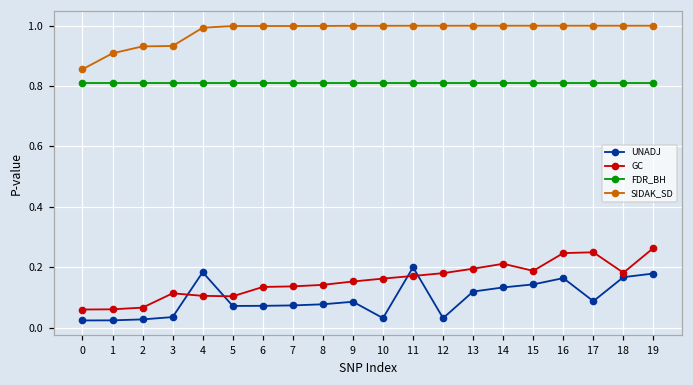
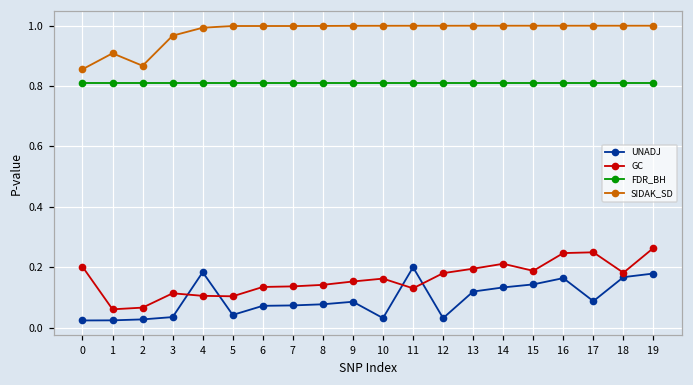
  {
    "UNADJ": {
      "0": 0.02,
      "1": 0.02,
      "2": 0.03,
      "3": 0.03,
      "4": 0.18,
-     "5": 0.07,
+     "5": 0.04,
      "6": 0.07,
      "7": 0.07,
      "8": 0.08,
      "9": 0.09,
      "10": 0.03,
      "11": 0.20,
      "12": 0.03,
      "13": 0.12,
      "14": 0.13,
      "15": 0.14,
      "16": 0.16,
      "17": 0.09,
      "18": 0.17,
      "19": 0.18
    },
    "GC": {
-     "0": 0.06,
+     "0": 0.20,
      "1": 0.06,
      "2": 0.07,
      "3": 0.11,
      "4": 0.11,
      "5": 0.10,
      "6": 0.13,
      "7": 0.14,
      "8": 0.14,
      "9": 0.15,
      "10": 0.16,
-     "11": 0.17,
+     "11": 0.13,
      "12": 0.18,
      "13": 0.20,
      "14": 0.21,
      "15": 0.19,
      "16": 0.25,
      "17": 0.25,
      "18": 0.18,
      "19": 0.26
    },
    "FDR_BH": {
      "0": 0.81,
      "1": 0.81,
      "2": 0.81,
      "3": 0.81,
      "4": 0.81,
      "5": 0.81,
      "6": 0.81,
      "7": 0.81,
      "8": 0.81,
      "9": 0.81,
      "10": 0.81,
      "11": 0.81,
      "12": 0.81,
      "13": 0.81,
      "14": 0.81,
      "15": 0.81,
      "16": 0.81,
      "17": 0.81,
      "18": 0.81,
      "19": 0.81
    },
    "SIDAK_SD": {
      "0": 0.86,
      "1": 0.91,
-     "2": 0.93,
-     "3": 0.93,
+     "2": 0.87,
+     "3": 0.97,
      "4": 0.99,
      "5": 1.00,
      "6": 1.00,
      "7": 1.00,
      "8": 1.00,
      "9": 1.00,
      "10": 1.00,
      "11": 1.00,
      "12": 1.00,
      "13": 1.00,
      "14": 1.00,
      "15": 1.00,
      "16": 1.00,
      "17": 1.00,
      "18": 1.00,
      "19": 1.00
    }
  }
